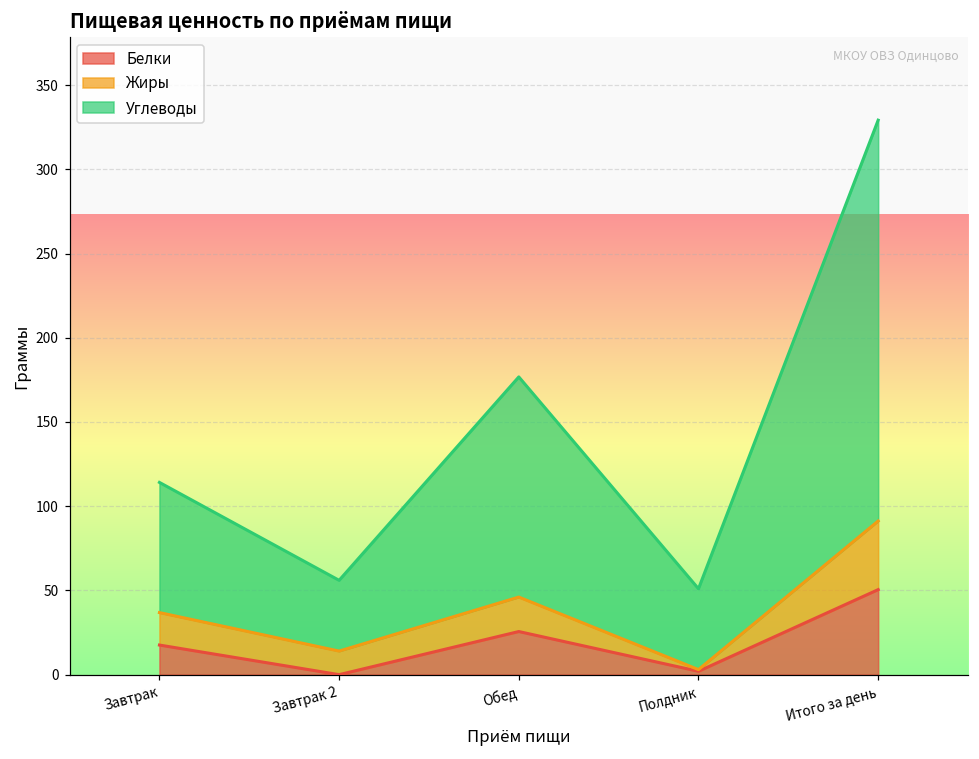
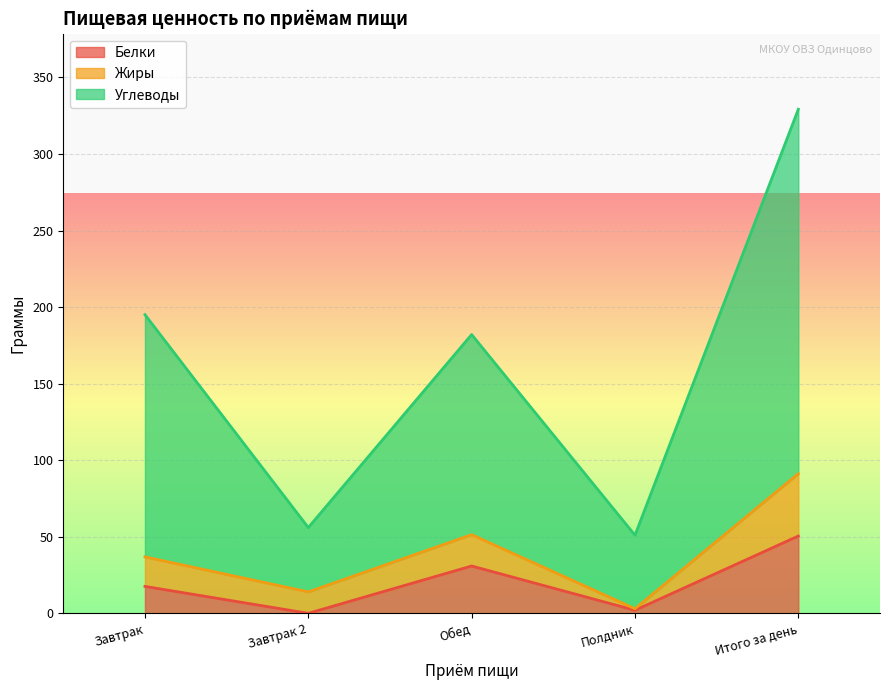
  {
    "Белки": {
      "Завтрак": 18,
      "Завтрак 2": 0,
-     "Обед": 26,
+     "Обед": 31,
      "Итого за день": 50
    },
    "Жиры": {
      "Завтрак": 19,
      "Завтрак 2": 14,
      "Обед": 20,
      "Итого за день": 41
    },
    "Углеводы": {
-     "Завтрак": 77,
+     "Завтрак": 158,
      "Завтрак 2": 42,
      "Обед": 131,
      "Полдник": 48,
      "Итого за день": 238
    }
  }
